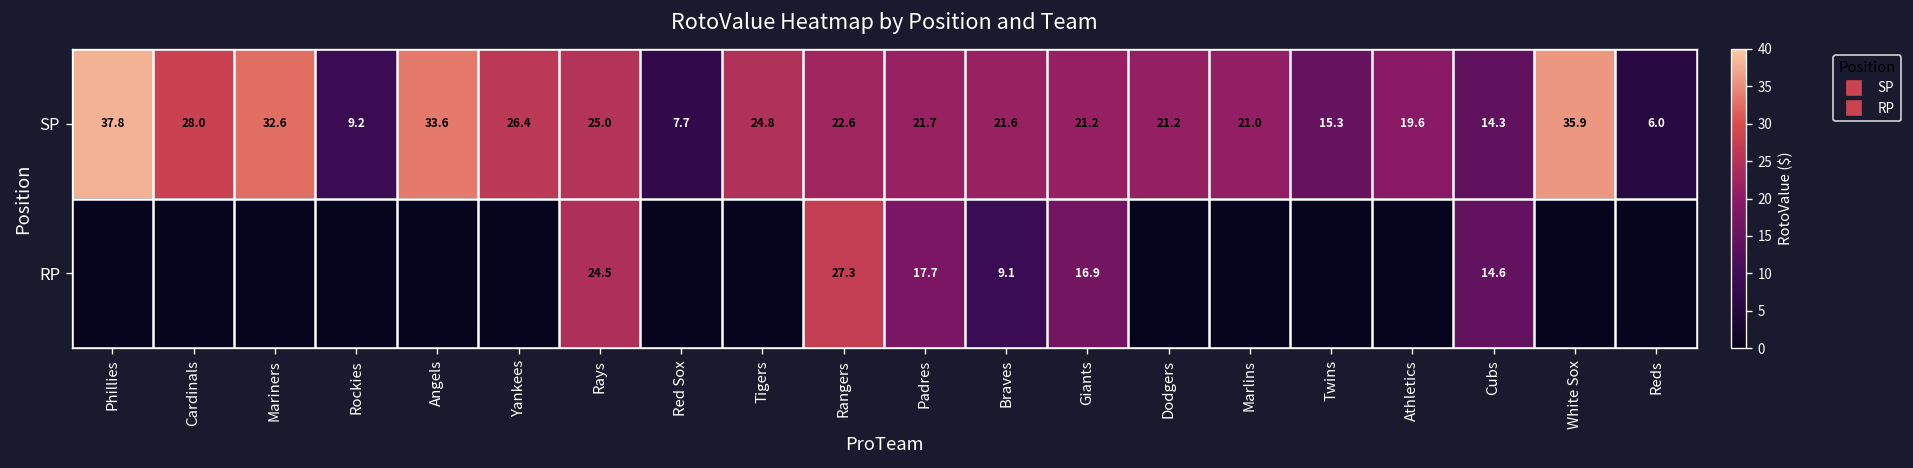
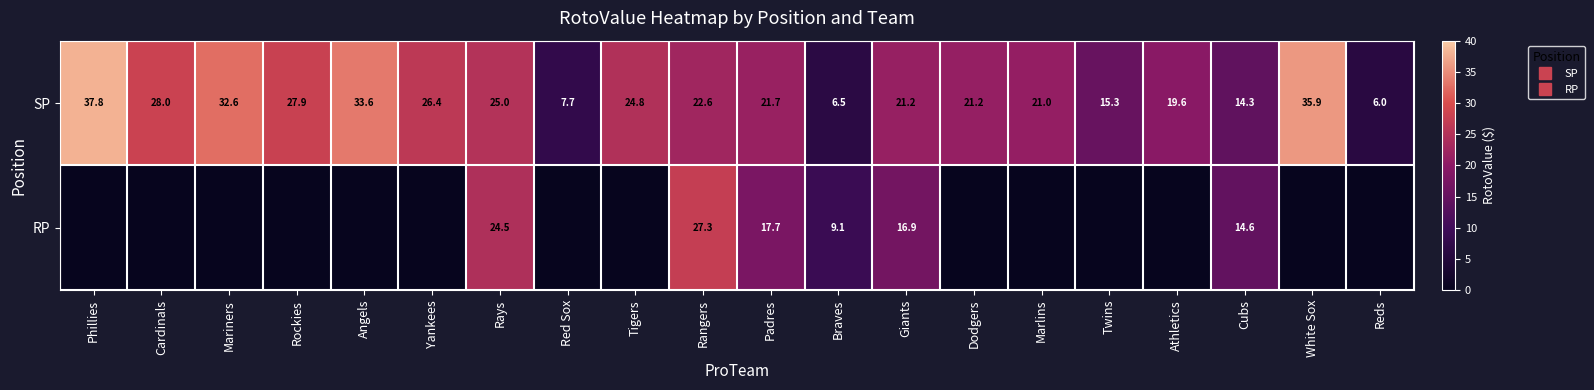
  {
    "SP": {
      "Phillies": 37.8,
      "Cardinals": 28.0,
      "Mariners": 32.6,
-     "Rockies": 9.2,
+     "Rockies": 27.9,
      "Angels": 33.6,
      "Yankees": 26.4,
      "Rays": 25.0,
      "Red Sox": 7.7,
      "Tigers": 24.8,
      "Rangers": 22.6,
      "Padres": 21.7,
-     "Braves": 21.6,
+     "Braves": 6.5,
      "Giants": 21.2,
      "Dodgers": 21.2,
      "Marlins": 21.0,
      "Twins": 15.3,
      "Athletics": 19.6,
      "Cubs": 14.3,
      "White Sox": 35.9,
      "Reds": 6.0
    },
    "RP": {
      "Rays": 24.5,
      "Rangers": 27.3,
      "Padres": 17.7,
      "Braves": 9.1,
      "Giants": 16.9,
      "Cubs": 14.6
    }
  }
